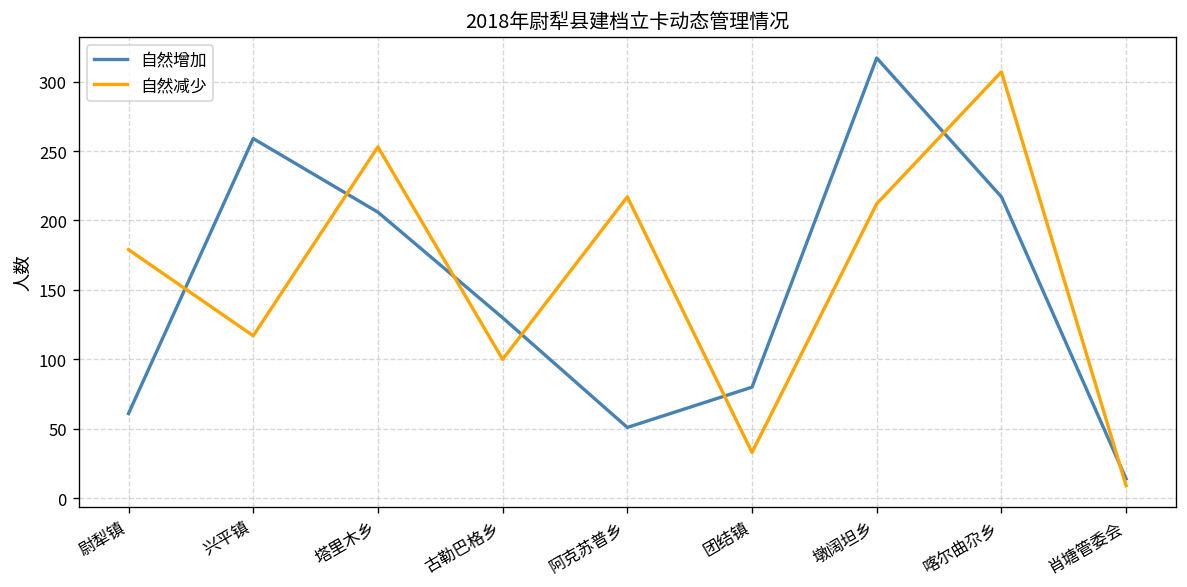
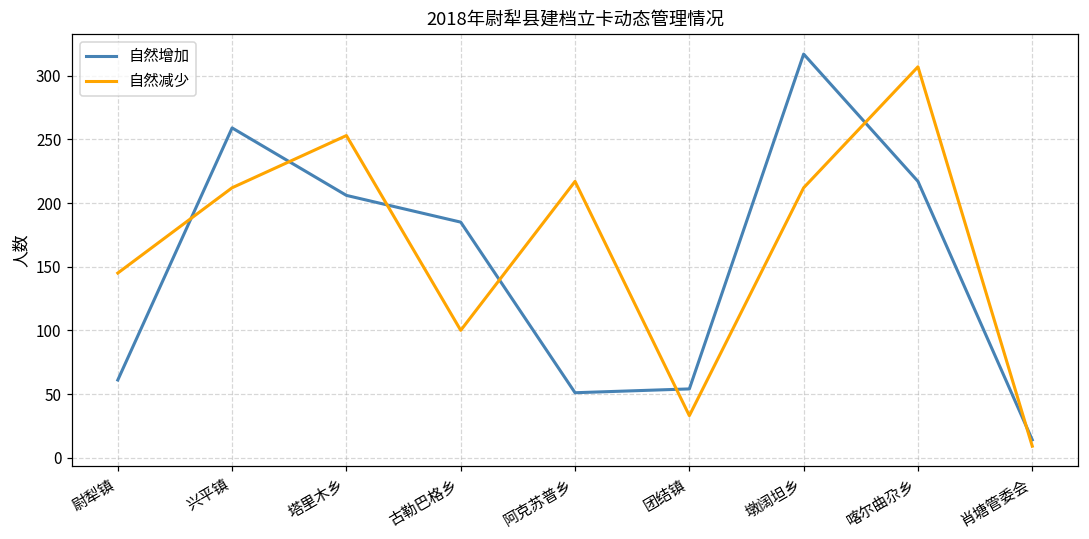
  {
    "自然增加": {
      "尉犁镇": 61,
      "兴平镇": 259,
      "塔里木乡": 206,
-     "古勒巴格乡": 130,
+     "古勒巴格乡": 185,
      "阿克苏普乡": 51,
-     "团结镇": 80,
+     "团结镇": 54,
      "墩阔坦乡": 317,
      "喀尔曲尕乡": 217,
      "肖塘管委会": 14
    },
    "自然减少": {
-     "尉犁镇": 179,
-     "兴平镇": 117,
+     "尉犁镇": 145,
+     "兴平镇": 212,
      "塔里木乡": 253,
      "古勒巴格乡": 100,
      "阿克苏普乡": 217,
      "团结镇": 33,
      "墩阔坦乡": 212,
      "喀尔曲尕乡": 307,
      "肖塘管委会": 9
    }
  }
